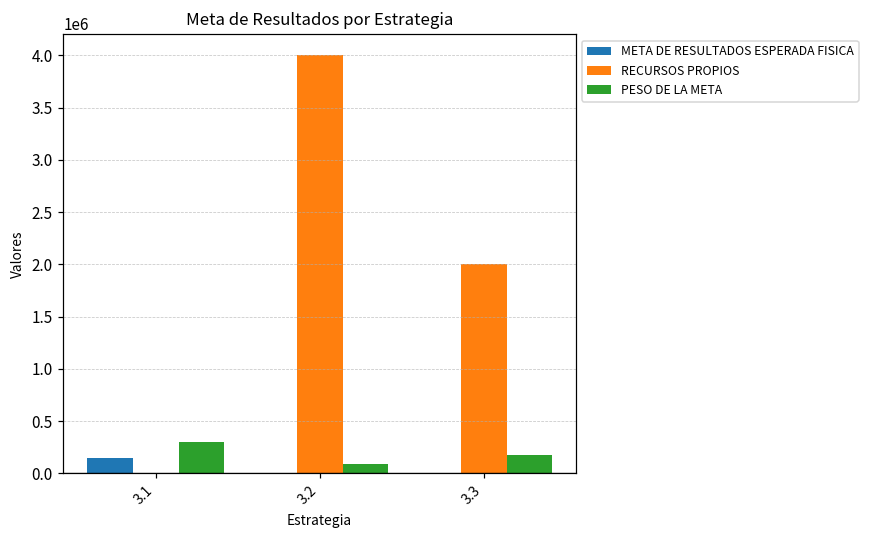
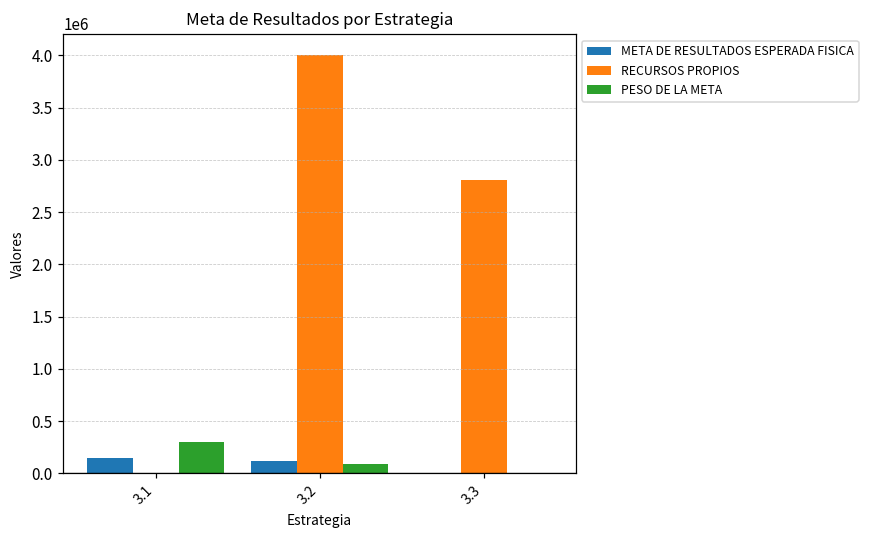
  {
    "META DE RESULTADOS ESPERADA FISICA": {
      "3.1": 100000,
-     "3.2": 0
+     "3.2": 100000
    },
    "RECURSOS PROPIOS": {
      "3.1": 0,
      "3.2": 4000000,
-     "3.3": 2000000
+     "3.3": 2800000
    },
    "PESO DE LA META": {
      "3.1": 300000,
      "3.2": 100000,
-     "3.3": 200000
+     "3.3": 0
    }
  }
